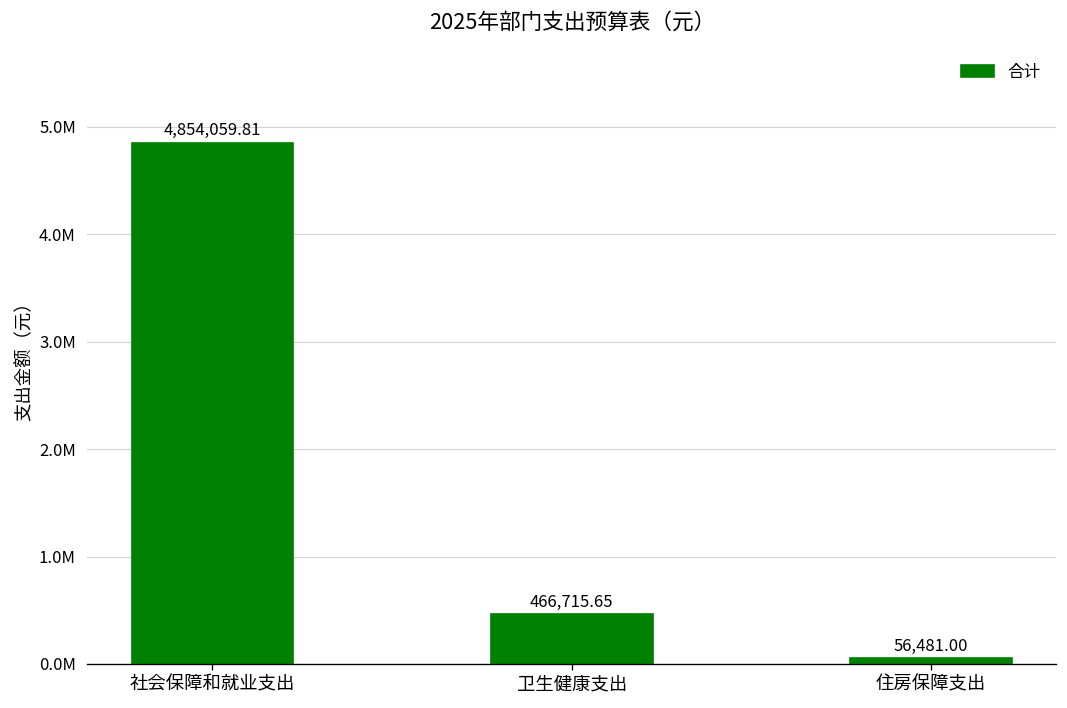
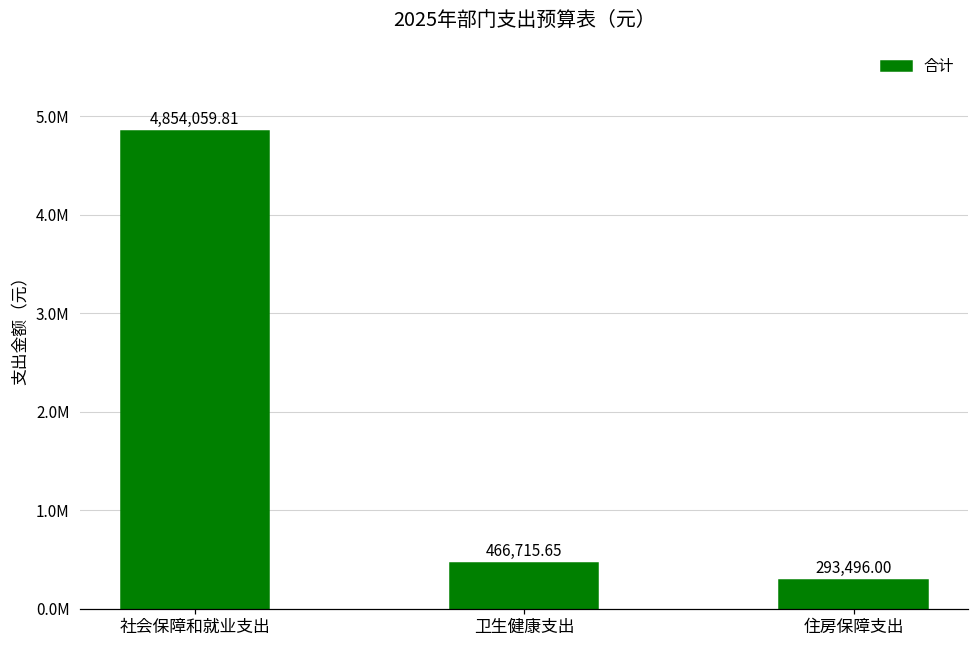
  {
    "社会保障和就业支出": "4,854,059.81",
    "卫生健康支出": "466,715.65",
-   "住房保障支出": "56,481.00"
+   "住房保障支出": "293,496.00"
  }
